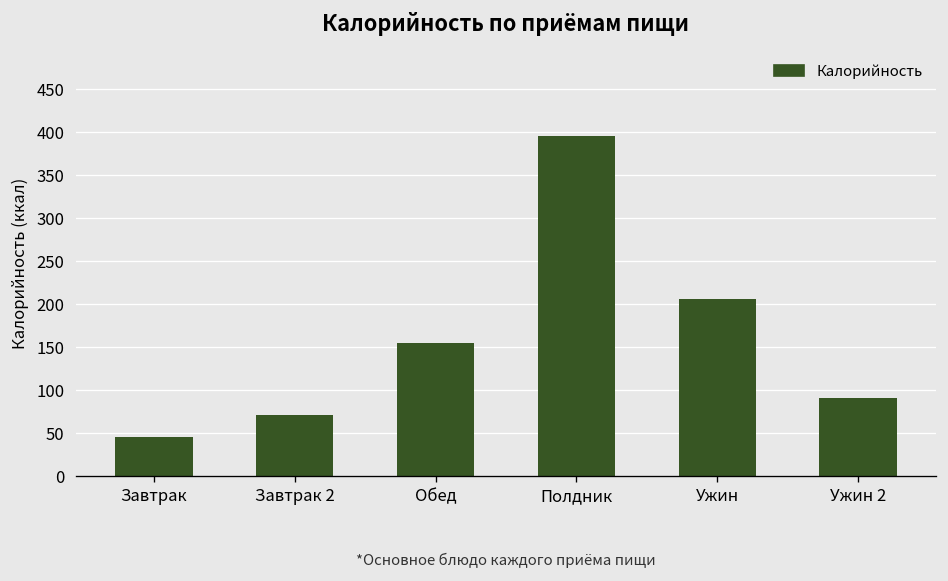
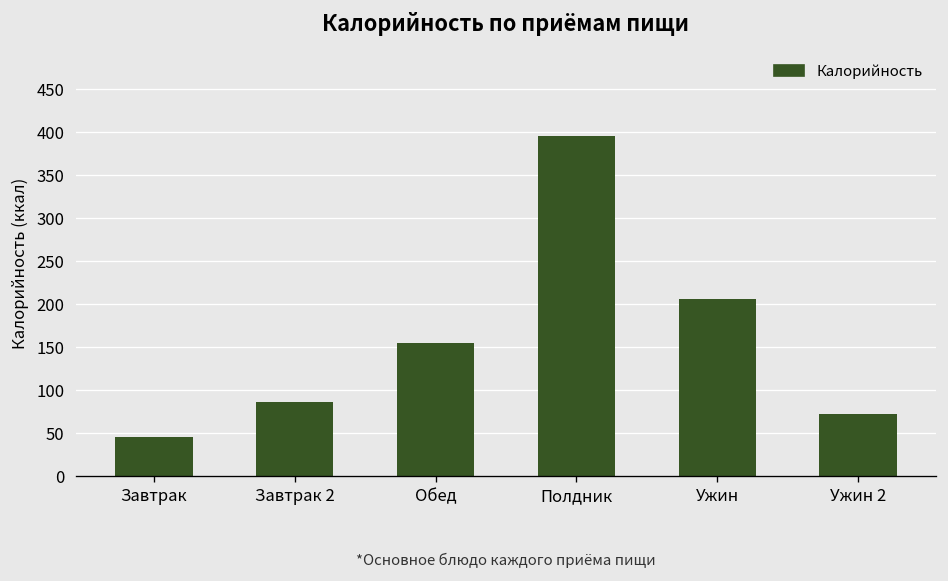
  {
    "Завтрак": 40,
-   "Завтрак 2": 70,
+   "Завтрак 2": 90,
    "Обед": 150,
    "Полдник": 400,
    "Ужин": 210,
-   "Ужин 2": 90
+   "Ужин 2": 70
  }
